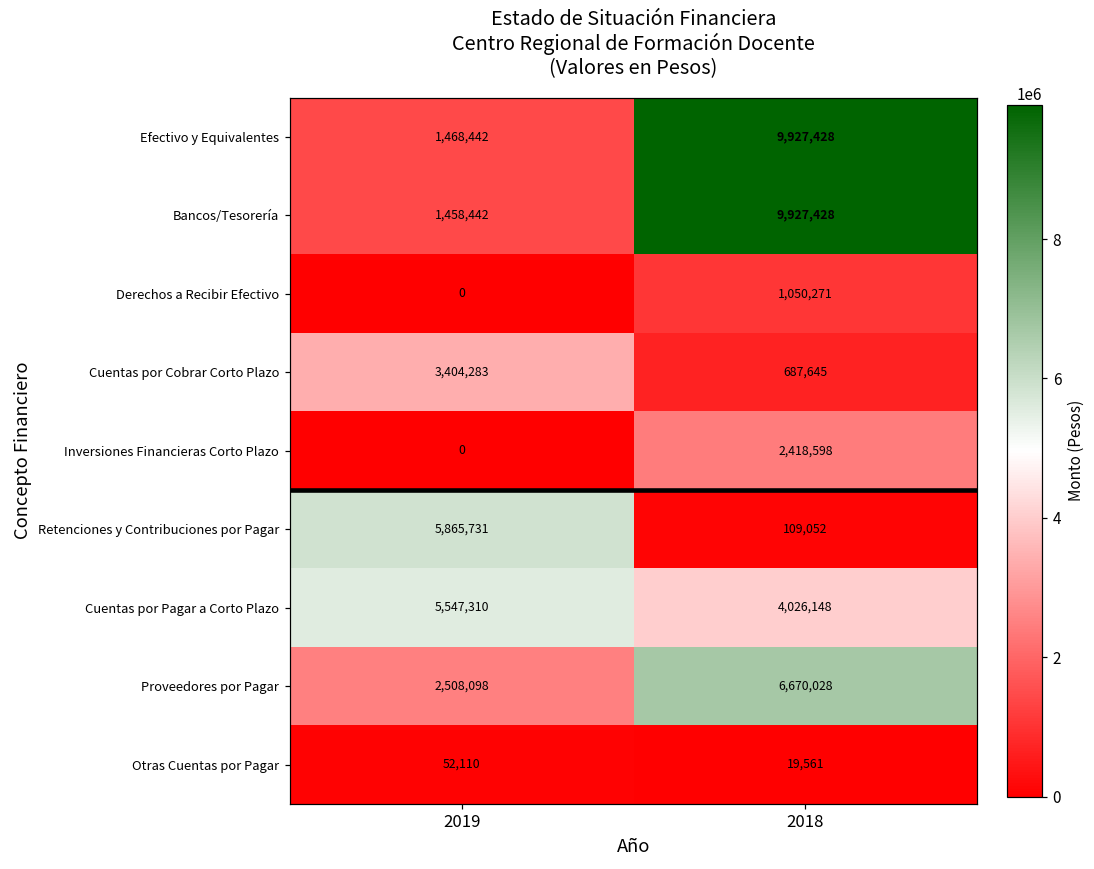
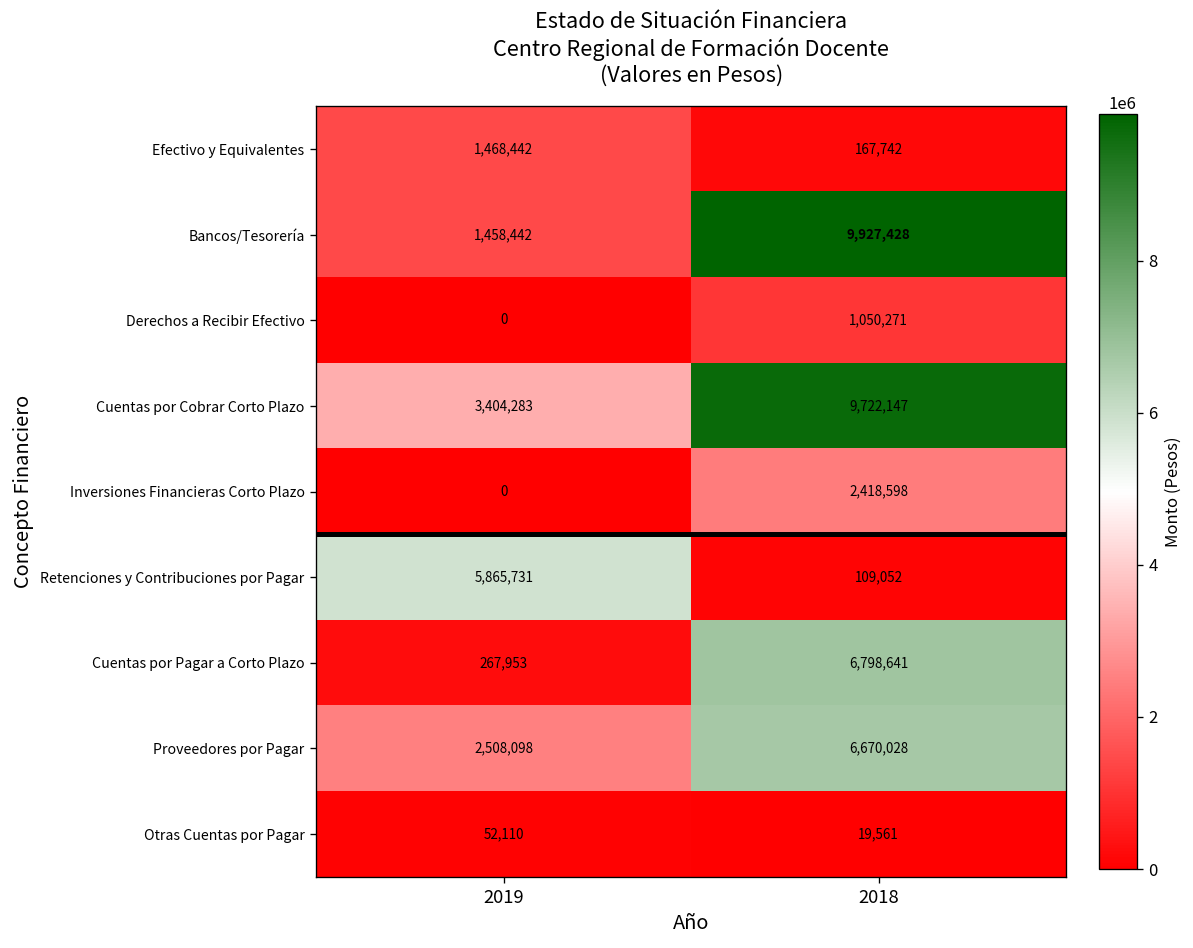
  {
    "Efectivo y Equivalentes": {
      "2019": "1,468,442",
-     "2018": "9,927,428"
+     "2018": "167,742"
    },
    "Bancos/Tesorería": {
      "2019": "1,458,442",
      "2018": "9,927,428"
    },
    "Derechos a Recibir Efectivo": {
      "2019": "0",
      "2018": "1,050,271"
    },
    "Cuentas por Cobrar Corto Plazo": {
      "2019": "3,404,283",
-     "2018": "687,645"
+     "2018": "9,722,147"
    },
    "Inversiones Financieras Corto Plazo": {
      "2019": "0",
      "2018": "2,418,598"
    },
    "Retenciones y Contribuciones por Pagar": {
      "2019": "5,865,731",
      "2018": "109,052"
    },
    "Cuentas por Pagar a Corto Plazo": {
-     "2019": "5,547,310",
-     "2018": "4,026,148"
+     "2019": "267,953",
+     "2018": "6,798,641"
    },
    "Proveedores por Pagar": {
      "2019": "2,508,098",
      "2018": "6,670,028"
    },
    "Otras Cuentas por Pagar": {
      "2019": "52,110",
      "2018": "19,561"
    }
  }
